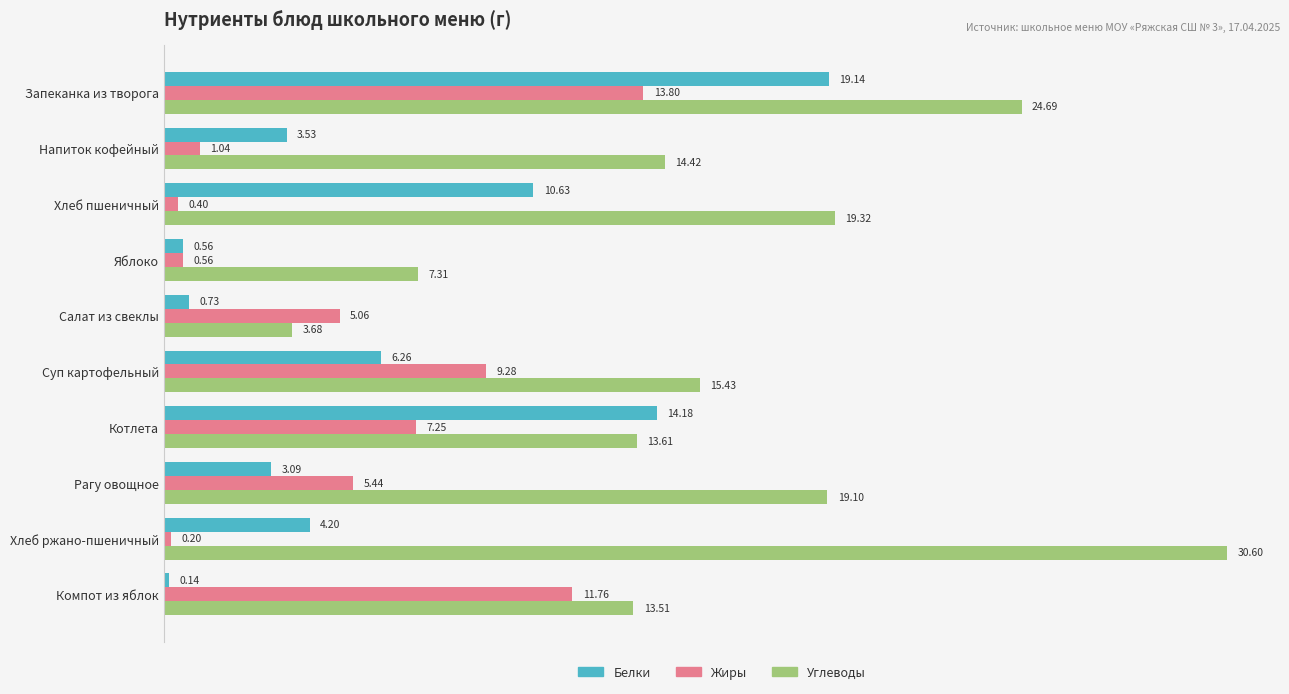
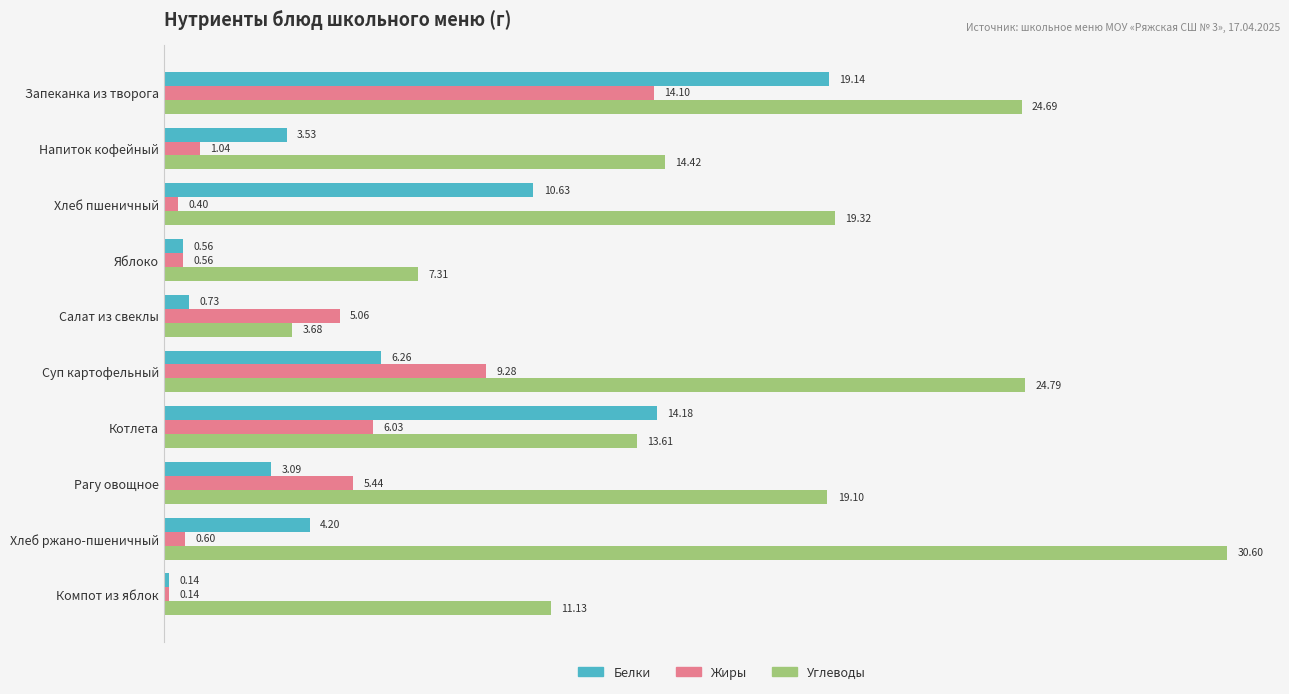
  {
    "Белки": {
      "Запеканка из творога": 19.14,
      "Напиток кофейный": 3.53,
      "Хлеб пшеничный": 10.63,
      "Яблоко": 0.56,
      "Салат из свеклы": 0.73,
      "Суп картофельный": 6.26,
      "Котлета": 14.18,
      "Рагу овощное": 3.09,
      "Хлеб ржано-пшеничный": 4.20,
      "Компот из яблок": 0.14
    },
    "Жиры": {
-     "Запеканка из творога": 13.80,
+     "Запеканка из творога": 14.10,
      "Напиток кофейный": 1.04,
      "Хлеб пшеничный": 0.40,
      "Яблоко": 0.56,
      "Салат из свеклы": 5.06,
      "Суп картофельный": 9.28,
-     "Котлета": 7.25,
+     "Котлета": 6.03,
      "Рагу овощное": 5.44,
-     "Хлеб ржано-пшеничный": 0.20,
-     "Компот из яблок": 11.76
+     "Хлеб ржано-пшеничный": 0.60,
+     "Компот из яблок": 0.14
    },
    "Углеводы": {
      "Запеканка из творога": 24.69,
      "Напиток кофейный": 14.42,
      "Хлеб пшеничный": 19.32,
      "Яблоко": 7.31,
      "Салат из свеклы": 3.68,
-     "Суп картофельный": 15.43,
+     "Суп картофельный": 24.79,
      "Котлета": 13.61,
      "Рагу овощное": 19.10,
      "Хлеб ржано-пшеничный": 30.60,
-     "Компот из яблок": 13.51
+     "Компот из яблок": 11.13
    }
  }
